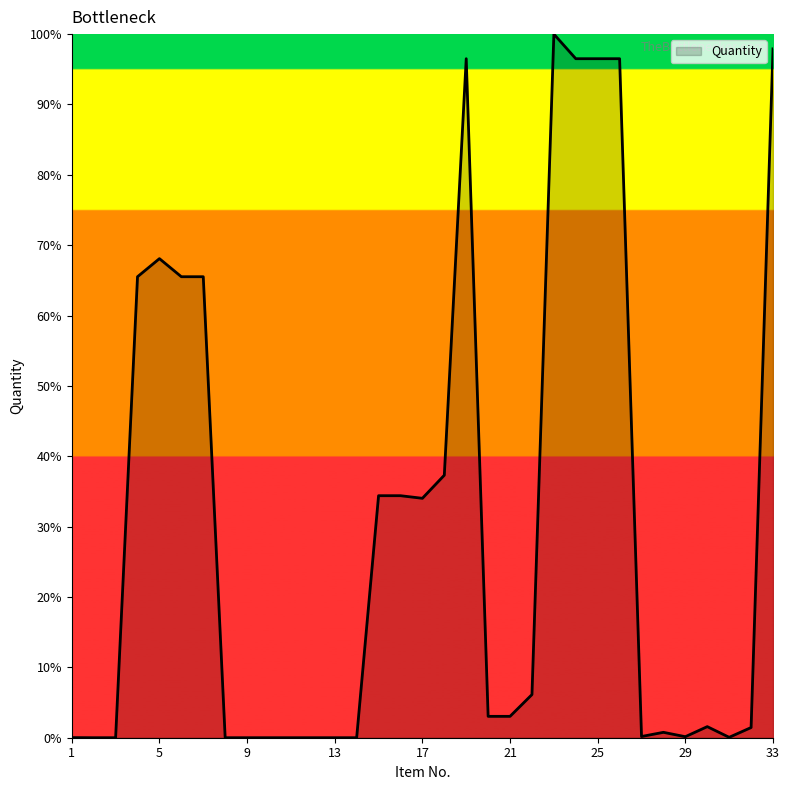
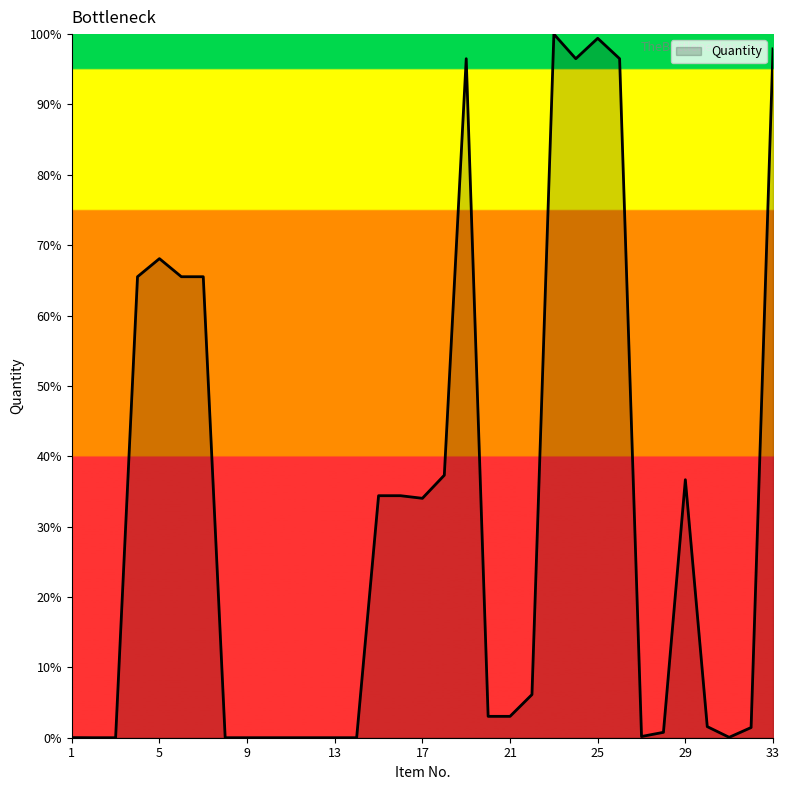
  {
    "1": "0%",
    "5": "68%",
    "9": "0%",
    "13": "0%",
    "17": "34%",
    "21": "3%",
-   "25": "97%",
-   "29": "0%",
+   "25": "99%",
+   "29": "37%",
    "33": "98%"
  }
